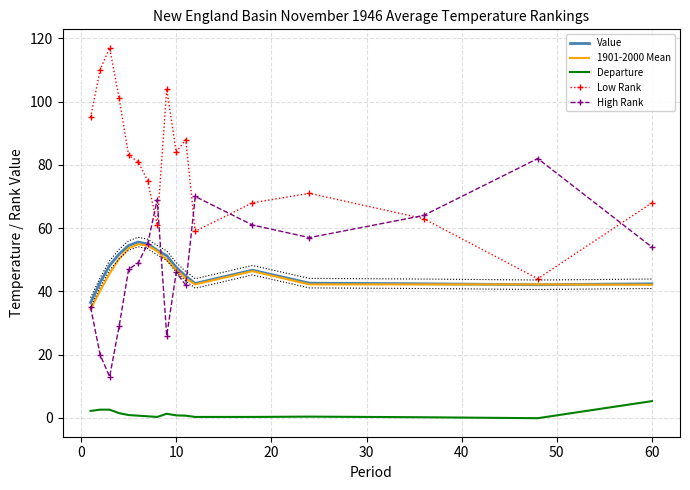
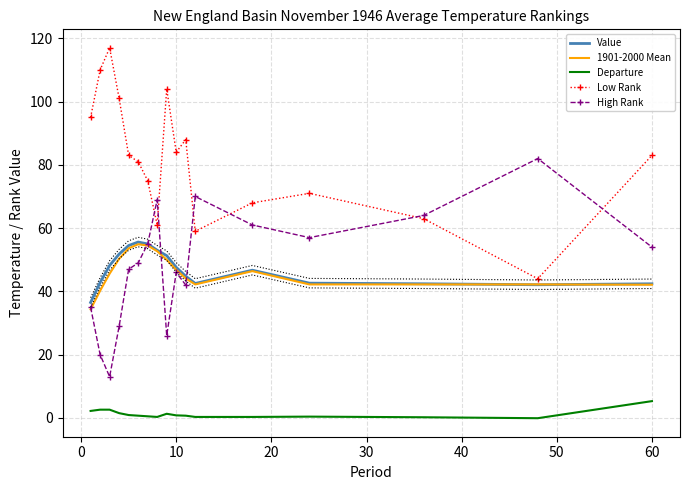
  {
    "Value": {
      "10": 48
    },
    "Departure": {
      "10": 1,
      "60": 5
    },
    "Low Rank": {
      "10": 84,
-     "60": 68
+     "60": 83
    },
    "High Rank": {
      "60": 54
    }
  }
